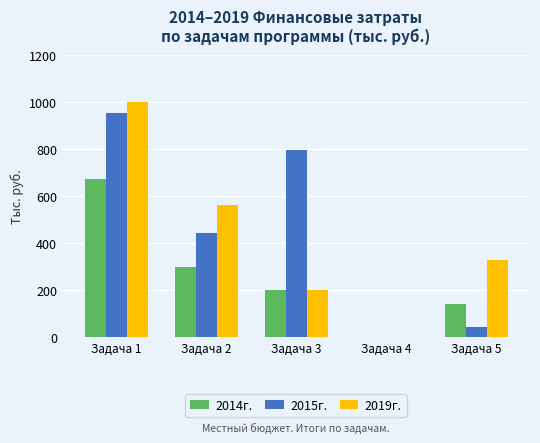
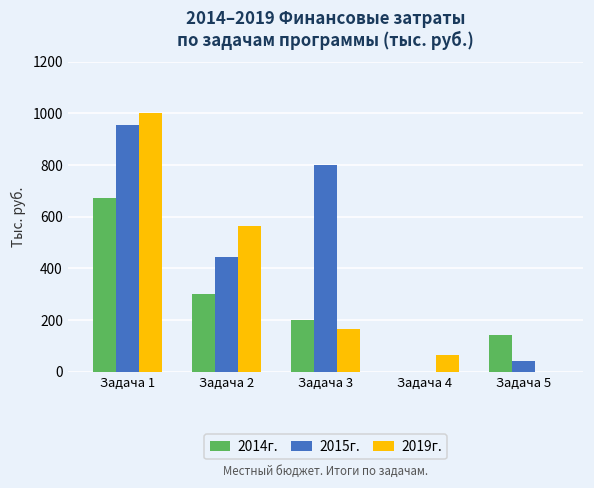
  {
    "2014г.": {
      "Задача 1": 670,
      "Задача 2": 300,
      "Задача 3": 200,
      "Задача 4": 0,
      "Задача 5": 140
    },
    "2015г.": {
      "Задача 1": 950,
      "Задача 2": 440,
      "Задача 3": 800,
      "Задача 4": 0,
      "Задача 5": 40
    },
    "2019г.": {
      "Задача 1": 1000,
      "Задача 2": 560,
-     "Задача 3": 200,
-     "Задача 4": 0,
-     "Задача 5": 330
+     "Задача 3": 170,
+     "Задача 4": 60,
+     "Задача 5": 0
    }
  }
